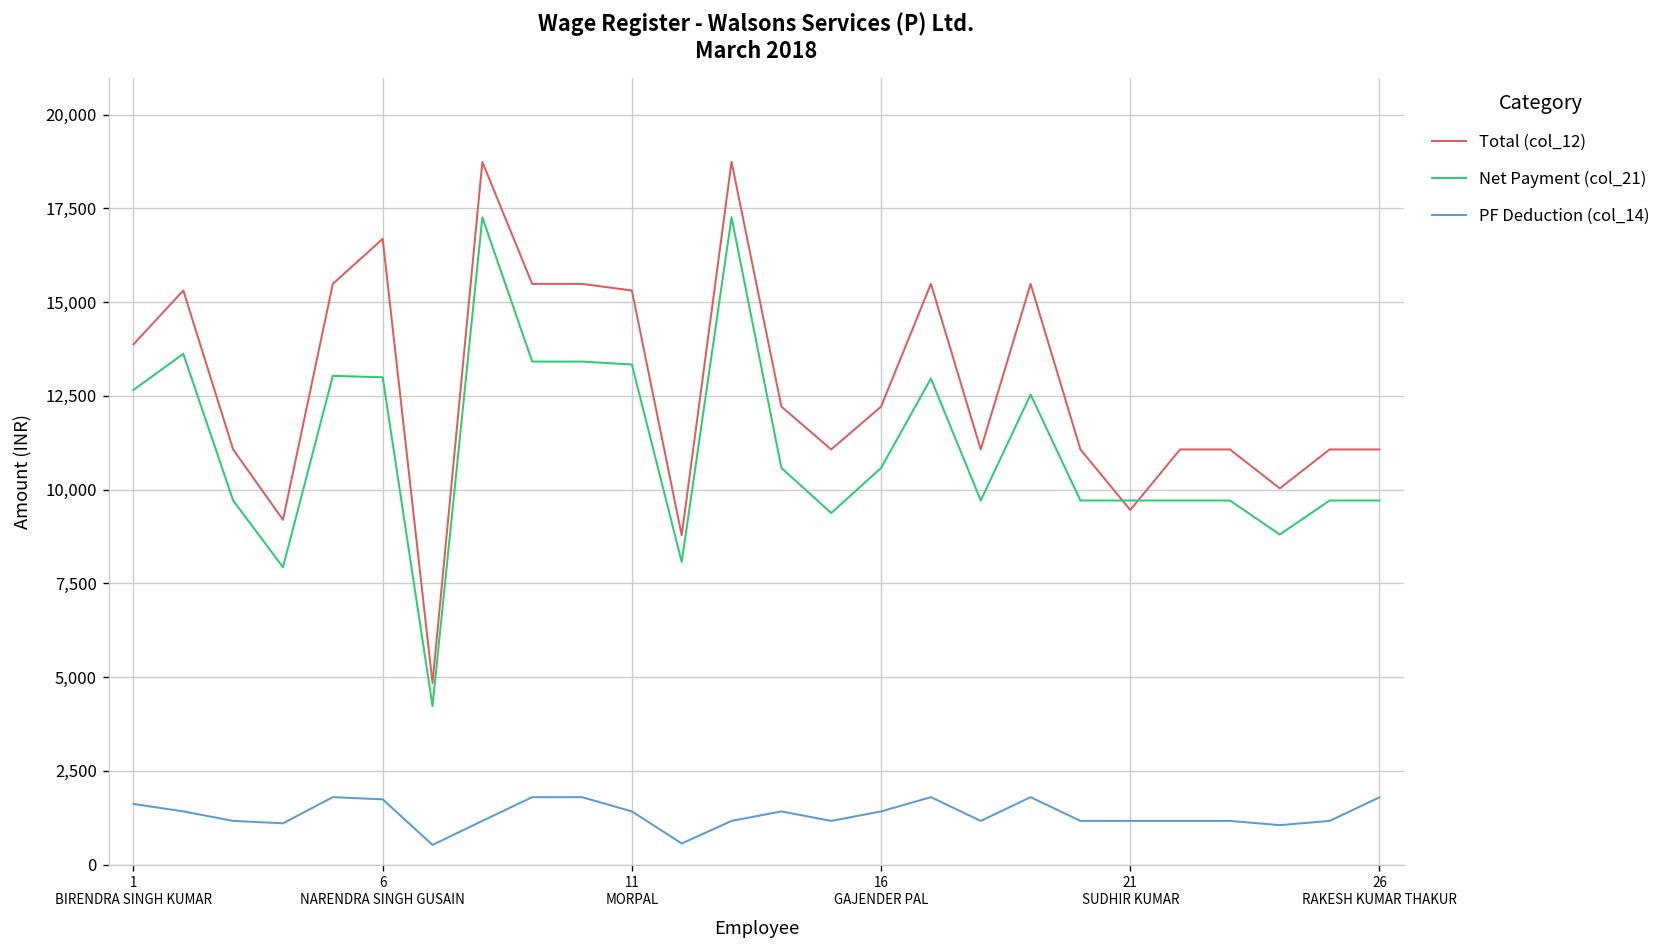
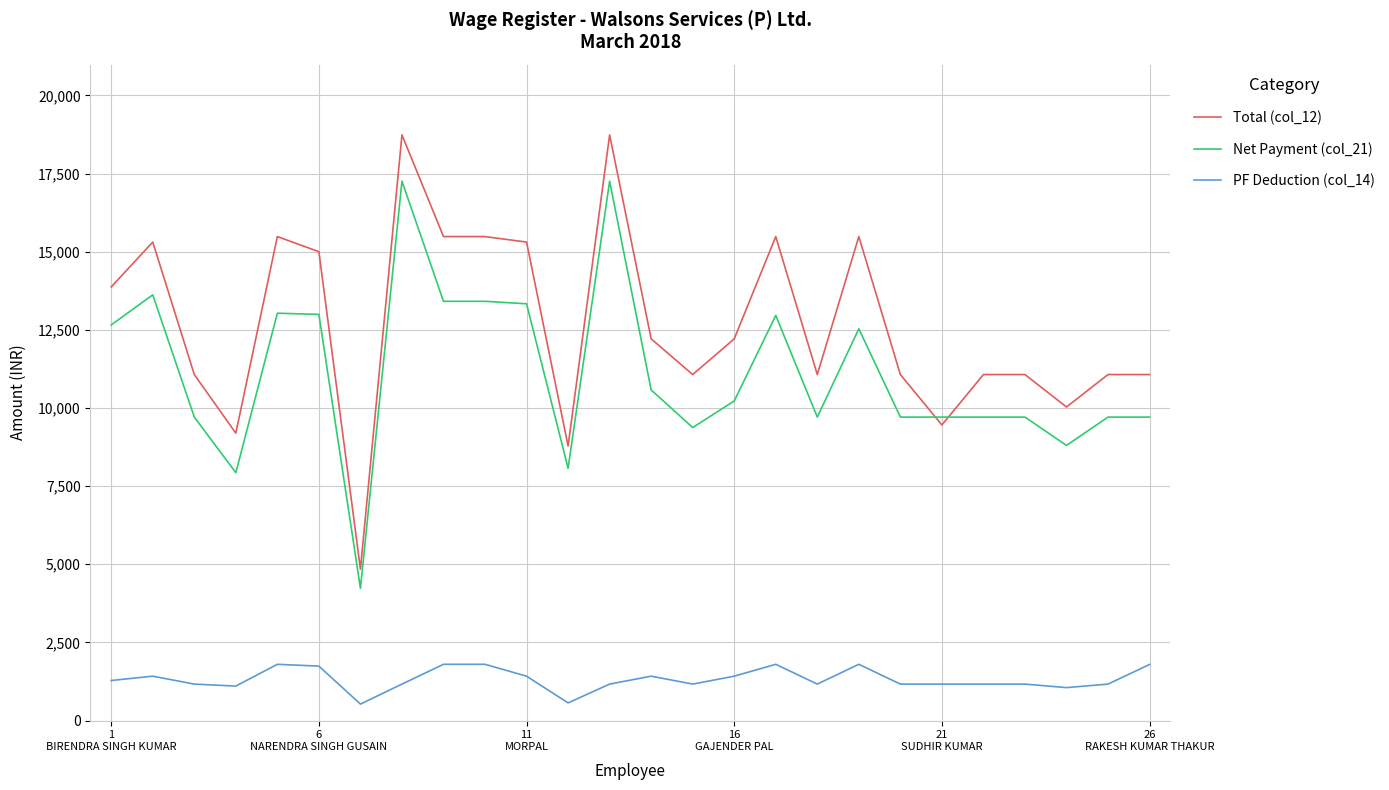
  {
    "Total (col_12)": {
      "1 BIRENDRA SINGH KUMAR": "13,900",
-     "6 NARENDRA SINGH GUSAIN": "16,700",
+     "6 NARENDRA SINGH GUSAIN": "15,000",
      "11 MORPAL": "15,300",
      "16 GAJENDER PAL": "12,200",
      "21 SUDHIR KUMAR": "9,500",
      "26 RAKESH KUMAR THAKUR": "11,100"
    },
    "Net Payment (col_21)": {
      "1 BIRENDRA SINGH KUMAR": "12,700",
      "6 NARENDRA SINGH GUSAIN": "13,000",
      "11 MORPAL": "13,300",
-     "16 GAJENDER PAL": "10,600",
+     "16 GAJENDER PAL": "10,200",
      "21 SUDHIR KUMAR": "9,700",
      "26 RAKESH KUMAR THAKUR": "9,700"
    },
    "PF Deduction (col_14)": {
-     "1 BIRENDRA SINGH KUMAR": "1,600",
+     "1 BIRENDRA SINGH KUMAR": "1,300",
      "6 NARENDRA SINGH GUSAIN": "1,700",
      "11 MORPAL": "1,400",
      "16 GAJENDER PAL": "1,400",
      "21 SUDHIR KUMAR": "1,200",
      "26 RAKESH KUMAR THAKUR": "1,800"
    }
  }
